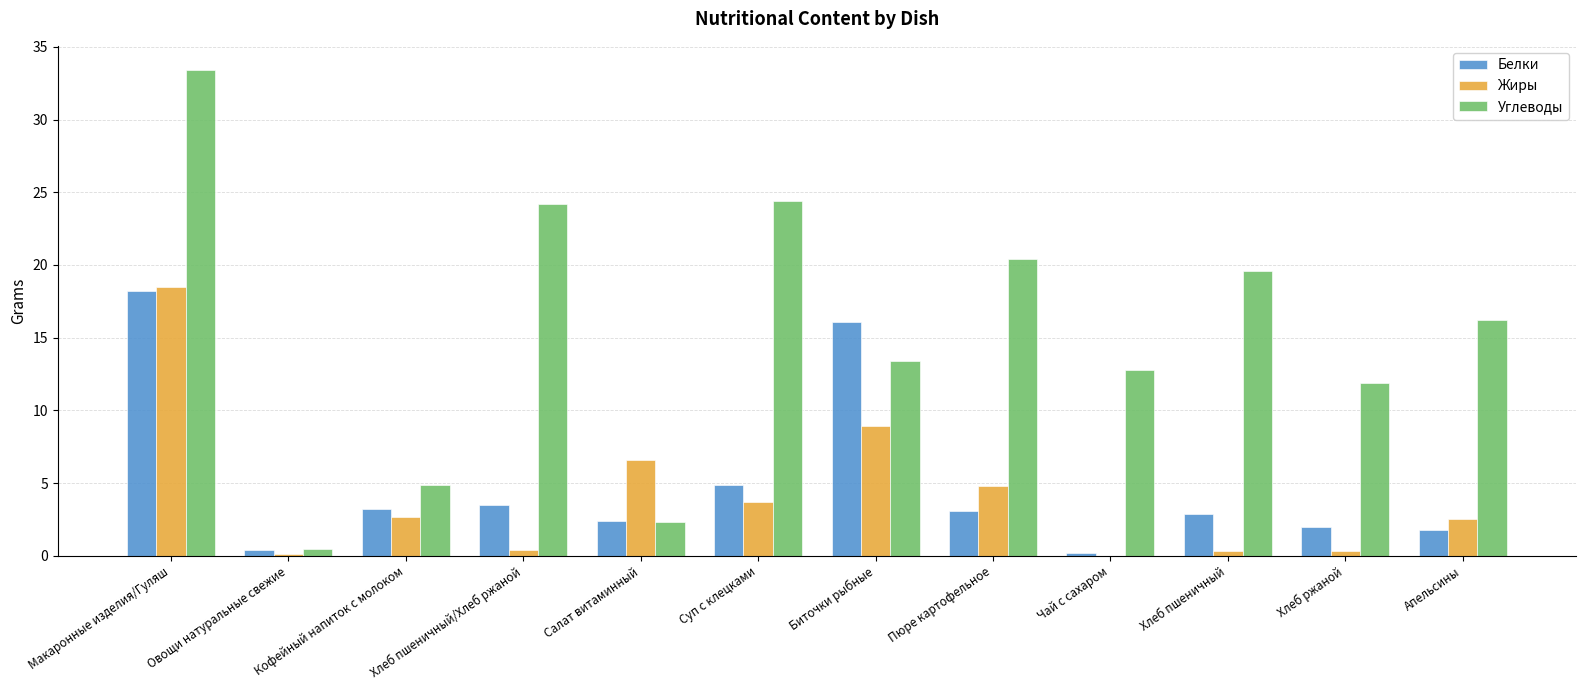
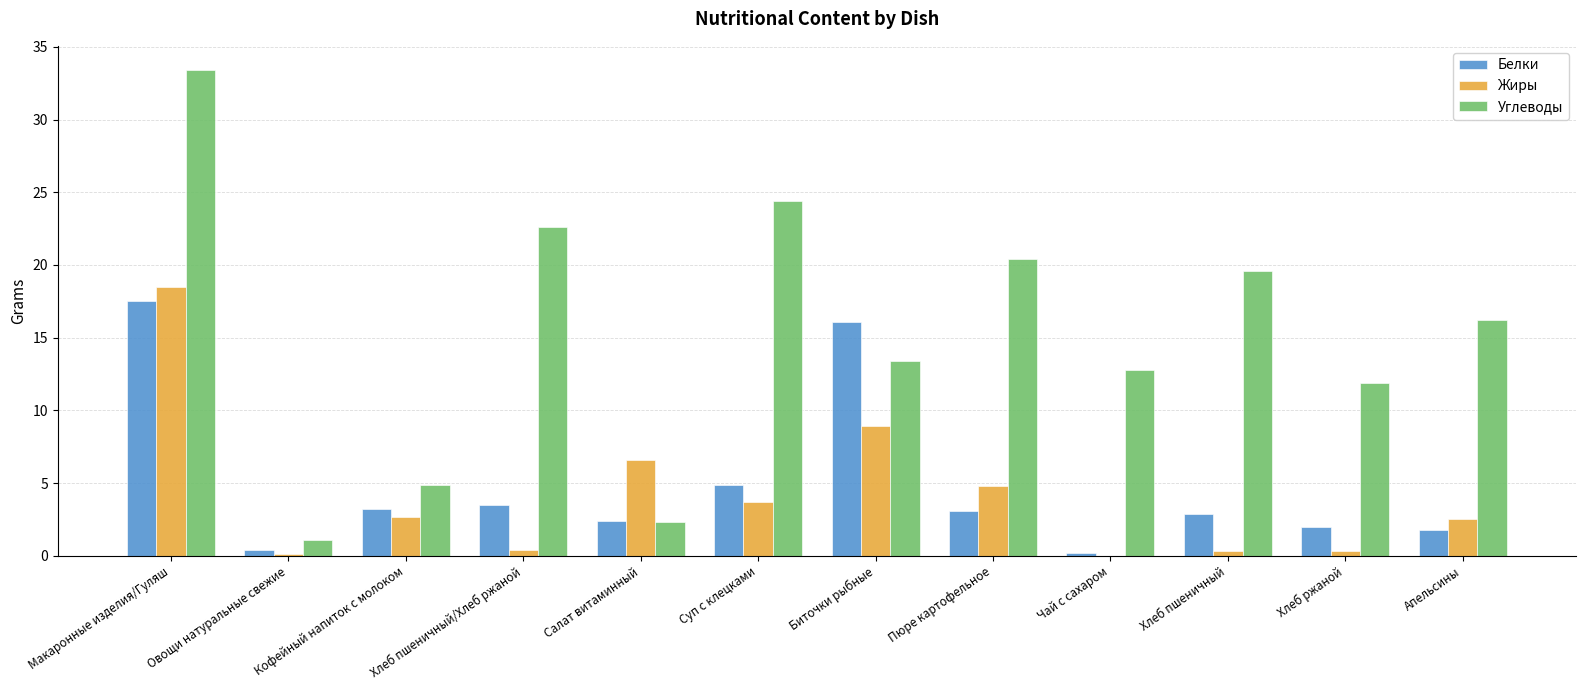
  {
    "Белки": {
-     "Макаронные изделия/Гуляш": 18.2,
+     "Макаронные изделия/Гуляш": 17.5,
      "Овощи натуральные свежие": 0.4,
      "Кофейный напиток с молоком": 3.2,
      "Хлеб пшеничный/Хлеб ржаной": 3.5,
      "Салат витаминный": 2.4,
      "Суп с клецками": 4.9,
      "Биточки рыбные": 16.1,
      "Пюре картофельное": 3.1,
      "Чай с сахаром": 0.2,
      "Хлеб пшеничный": 2.9,
      "Хлеб ржаной": 2.0,
      "Апельсины": 1.8
    },
    "Жиры": {
      "Макаронные изделия/Гуляш": 18.5,
      "Кофейный напиток с молоком": 2.7,
      "Хлеб пшеничный/Хлеб ржаной": 0.4,
      "Салат витаминный": 6.6,
      "Суп с клецками": 3.7,
      "Биточки рыбные": 8.9,
      "Пюре картофельное": 4.8,
      "Чай с сахаром": 0.0,
      "Хлеб пшеничный": 0.3,
      "Хлеб ржаной": 0.3,
      "Апельсины": 2.5
    },
    "Углеводы": {
      "Макаронные изделия/Гуляш": 33.4,
-     "Овощи натуральные свежие": 0.5,
+     "Овощи натуральные свежие": 1.1,
      "Кофейный напиток с молоком": 4.9,
-     "Хлеб пшеничный/Хлеб ржаной": 24.2,
+     "Хлеб пшеничный/Хлеб ржаной": 22.6,
      "Салат витаминный": 2.3,
      "Суп с клецками": 24.4,
      "Биточки рыбные": 13.4,
      "Пюре картофельное": 20.4,
      "Чай с сахаром": 12.8,
      "Хлеб пшеничный": 19.6,
      "Хлеб ржаной": 11.9,
      "Апельсины": 16.2
    }
  }
